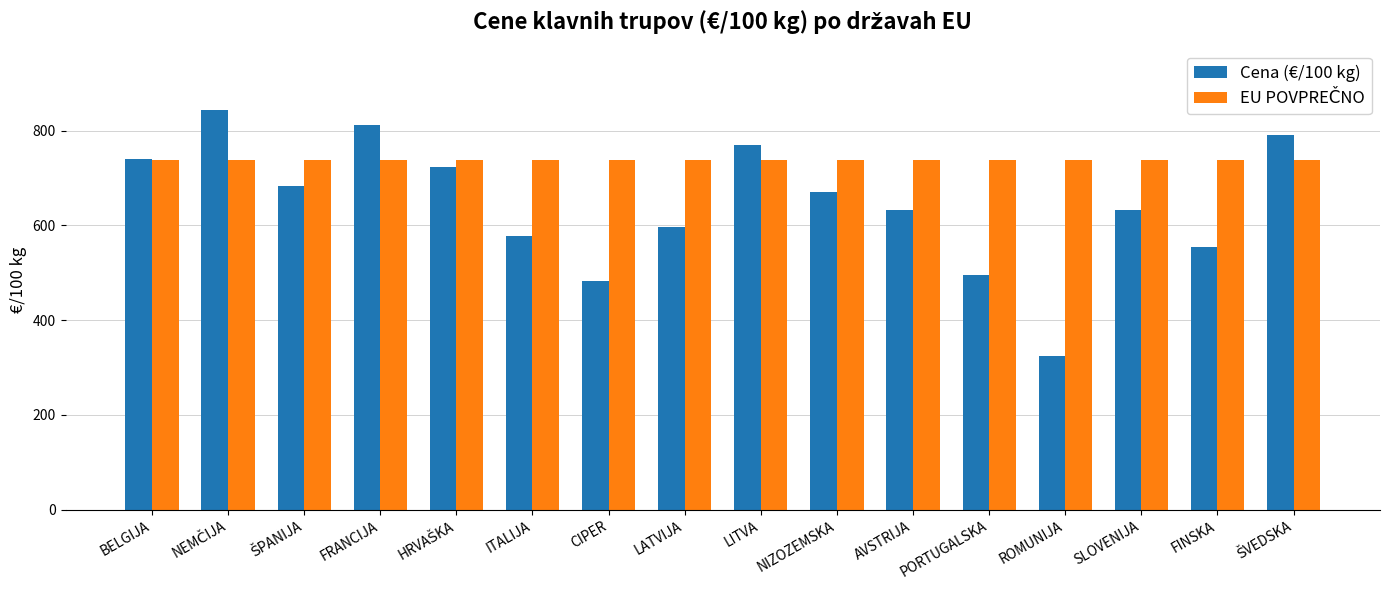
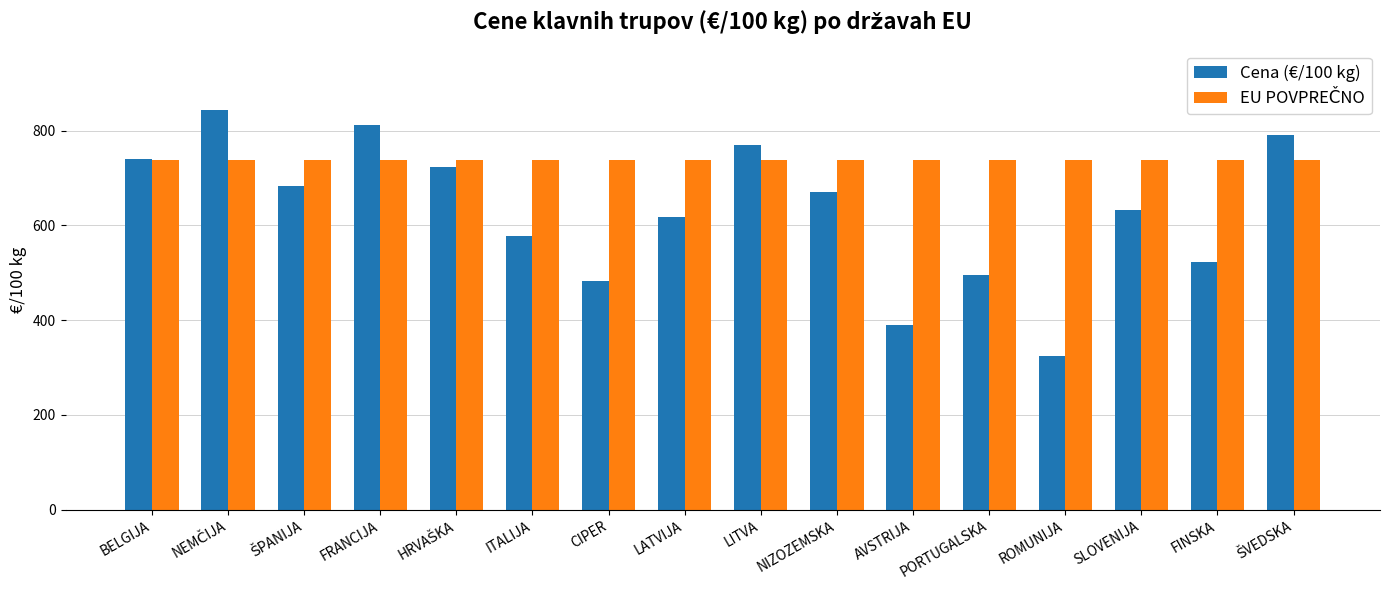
  {
    "Cena (€/100 kg)": {
      "BELGIJA": 740,
      "NEMČIJA": 840,
      "ŠPANIJA": 680,
      "FRANCIJA": 810,
      "HRVAŠKA": 720,
      "ITALIJA": 580,
      "CIPER": 480,
-     "LATVIJA": 600,
+     "LATVIJA": 620,
      "LITVA": 770,
      "NIZOZEMSKA": 670,
-     "AVSTRIJA": 630,
+     "AVSTRIJA": 390,
      "PORTUGALSKA": 500,
      "ROMUNIJA": 320,
      "SLOVENIJA": 630,
-     "FINSKA": 550,
+     "FINSKA": 520,
      "ŠVEDSKA": 790
    },
    "EU POVPREČNO": {
      "BELGIJA": 740,
      "NEMČIJA": 740,
      "ŠPANIJA": 740,
      "FRANCIJA": 740,
      "HRVAŠKA": 740,
      "ITALIJA": 740,
      "CIPER": 740,
      "LATVIJA": 740,
      "LITVA": 740,
      "NIZOZEMSKA": 740,
      "AVSTRIJA": 740,
      "PORTUGALSKA": 740,
      "ROMUNIJA": 740,
      "SLOVENIJA": 740,
      "FINSKA": 740,
      "ŠVEDSKA": 740
    }
  }
